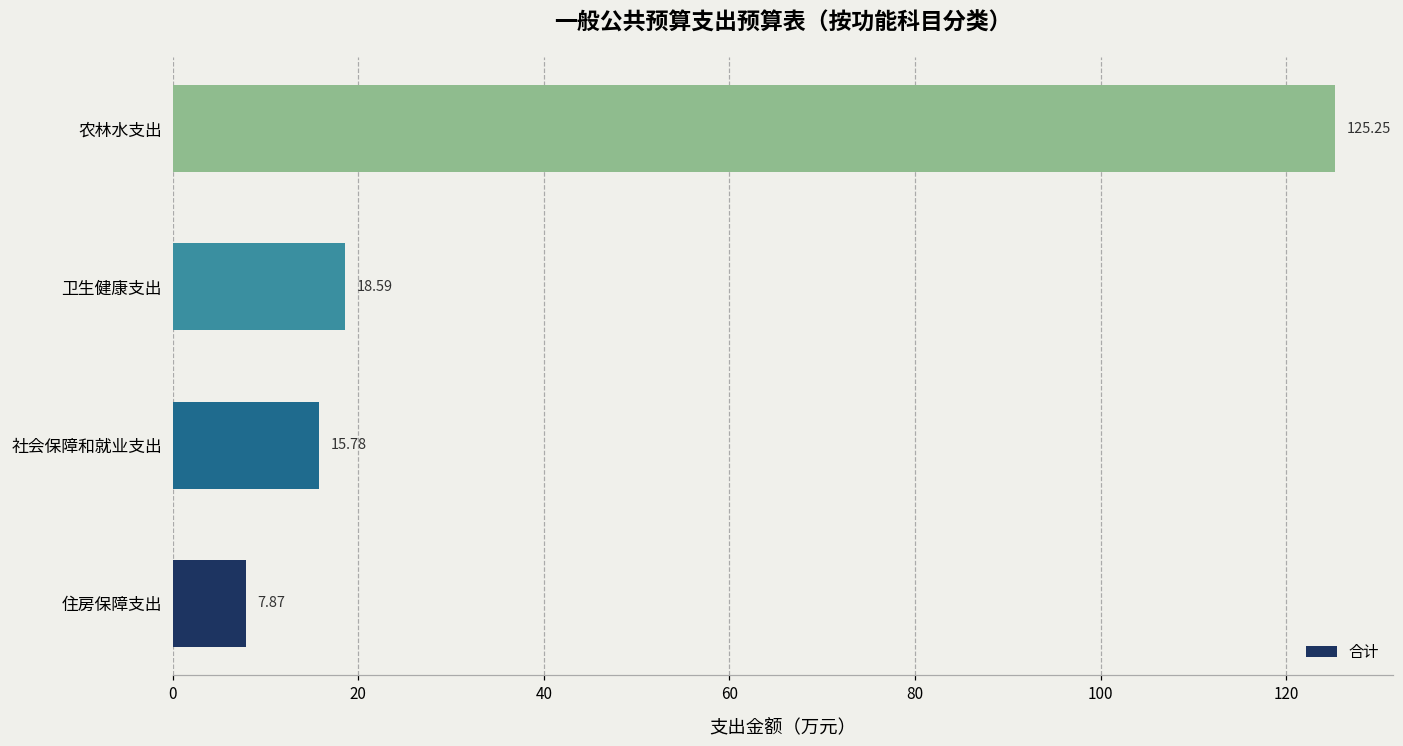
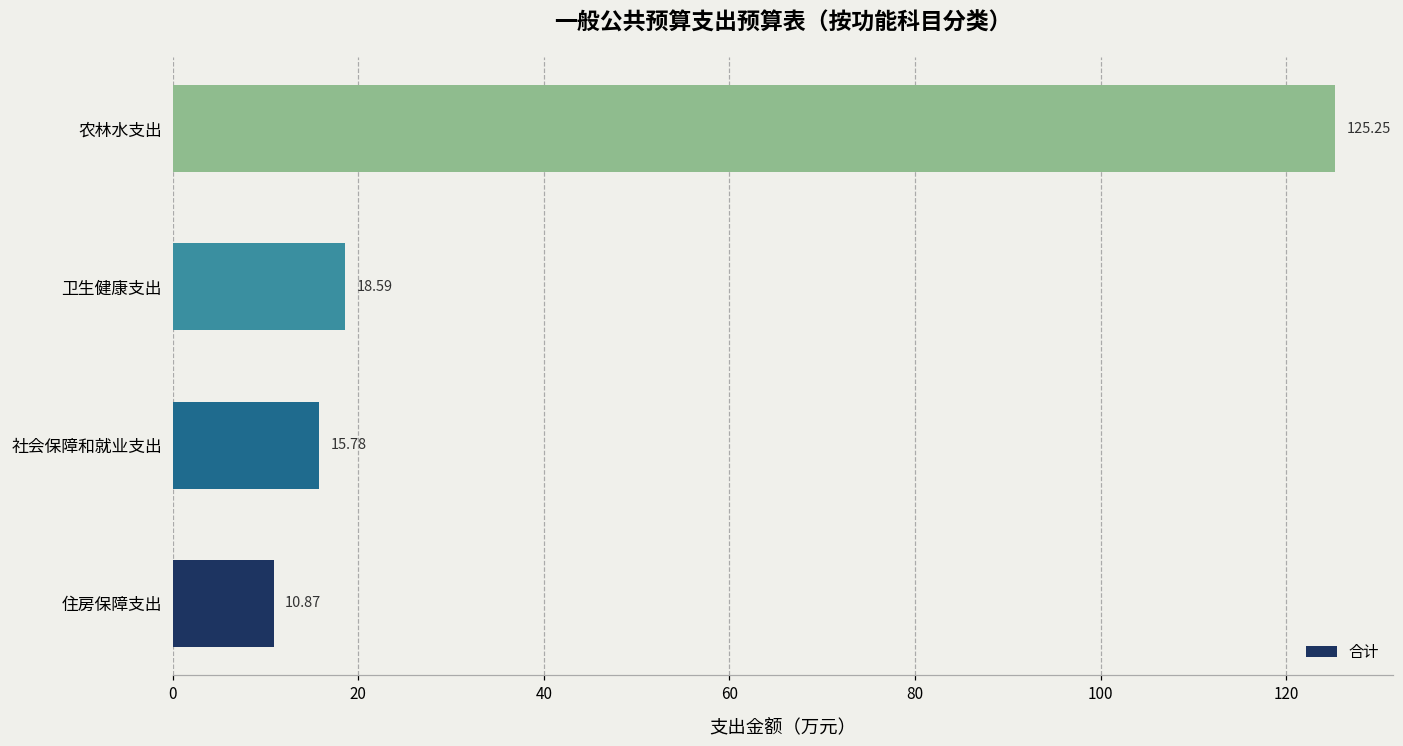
  {
    "农林水支出": 125.25,
    "卫生健康支出": 18.59,
    "社会保障和就业支出": 15.78,
-   "住房保障支出": 7.87
+   "住房保障支出": 10.87
  }
